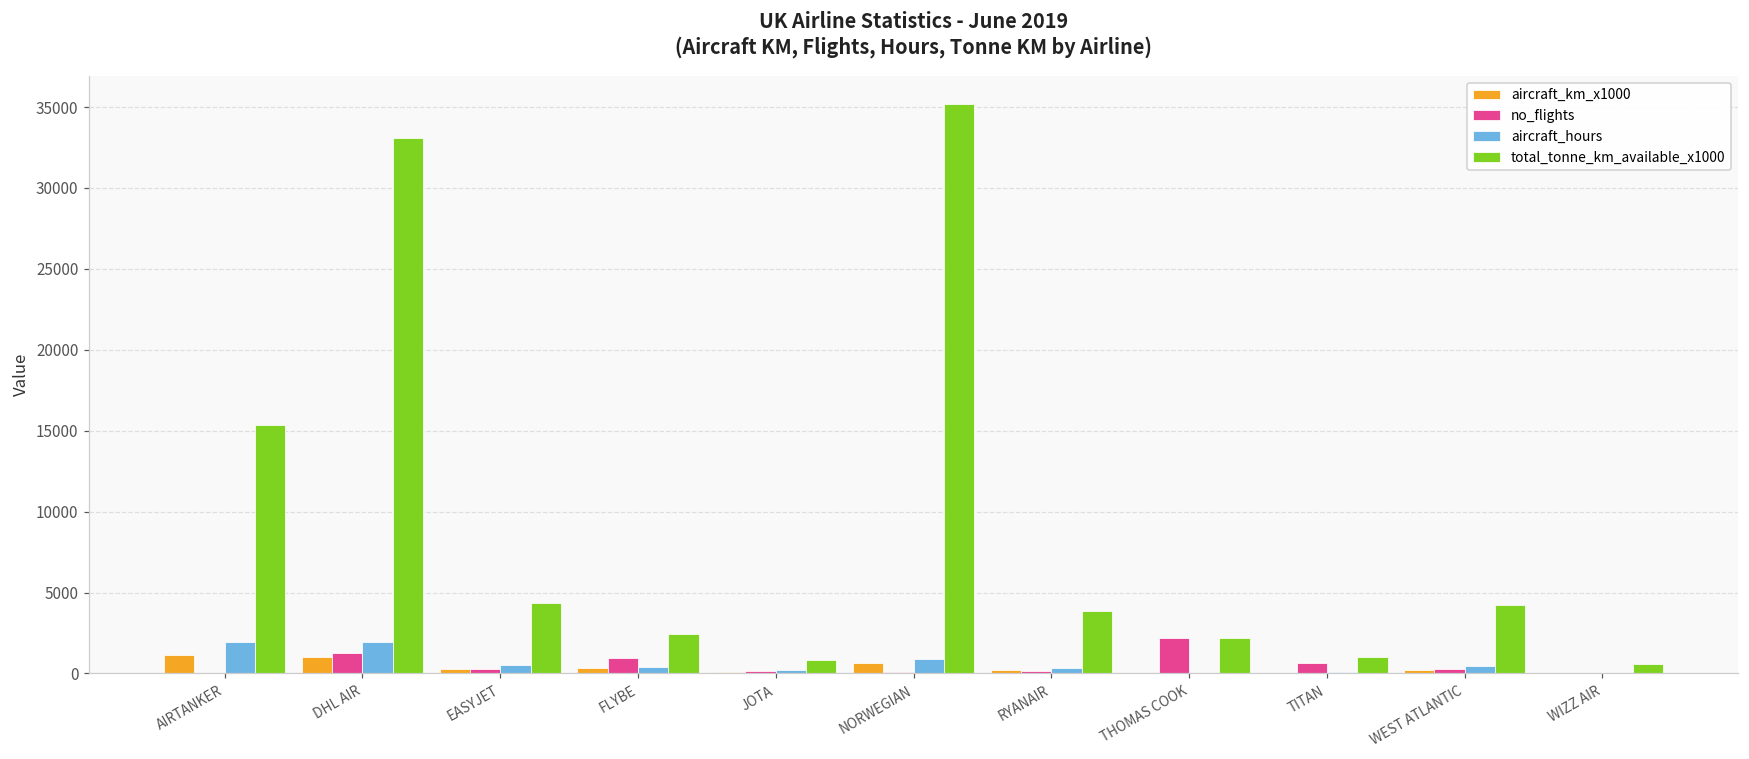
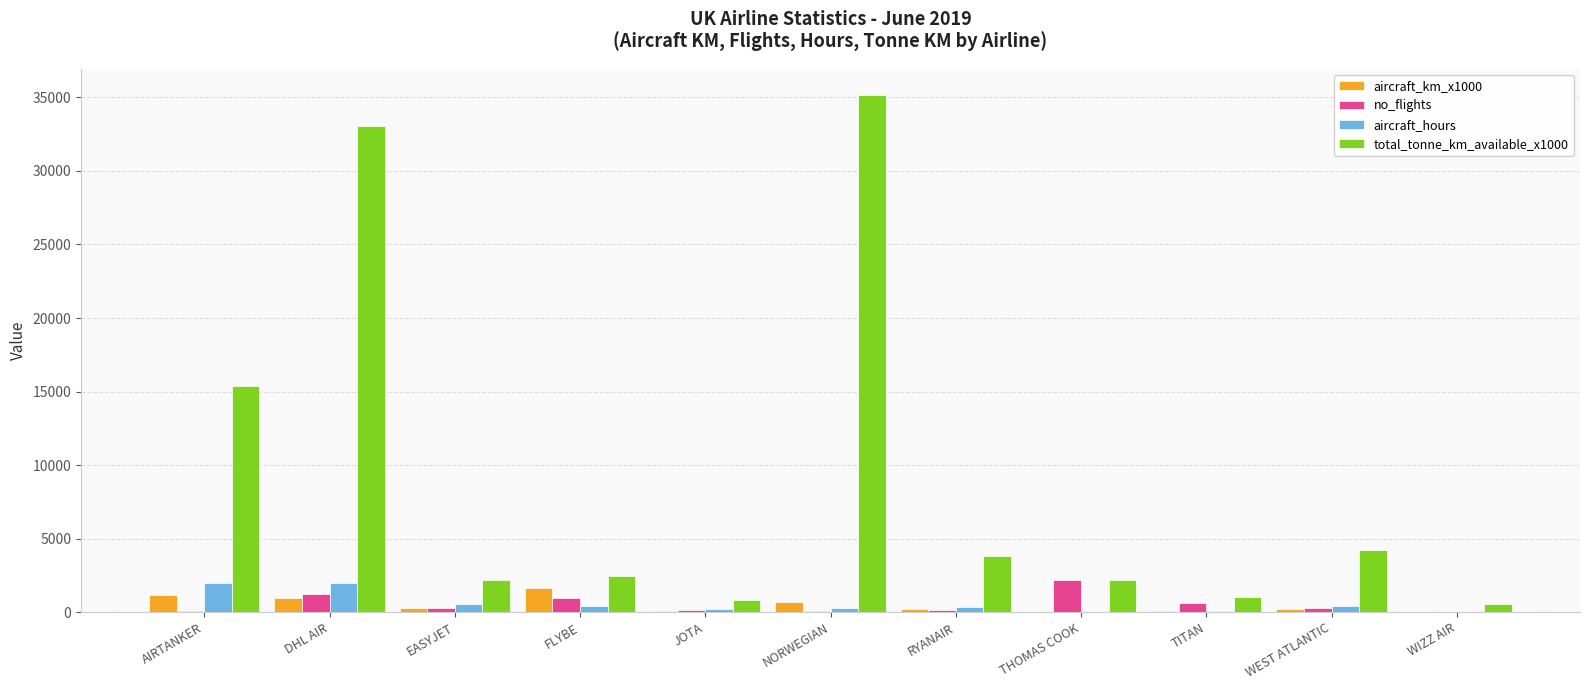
  {
    "aircraft_km_x1000": {
      "AIRTANKER": 1200,
      "DHL AIR": 1000,
      "EASYJET": 300,
-     "FLYBE": 300,
+     "FLYBE": 1700,
      "NORWEGIAN": 700,
      "RYANAIR": 200,
      "WEST ATLANTIC": 200
    },
    "no_flights": {
      "DHL AIR": 1300,
      "EASYJET": 300,
      "FLYBE": 1000,
      "THOMAS COOK": 2200,
      "TITAN": 600,
      "WEST ATLANTIC": 300
    },
    "aircraft_hours": {
      "AIRTANKER": 2000,
      "DHL AIR": 2000,
      "EASYJET": 500,
      "FLYBE": 400,
      "JOTA": 200,
-     "NORWEGIAN": 900,
+     "NORWEGIAN": 300,
      "RYANAIR": 300,
      "WEST ATLANTIC": 400
    },
    "total_tonne_km_available_x1000": {
      "AIRTANKER": 15300,
      "DHL AIR": 33100,
-     "EASYJET": 4300,
+     "EASYJET": 2200,
      "FLYBE": 2500,
      "JOTA": 800,
      "NORWEGIAN": 35200,
      "RYANAIR": 3900,
      "THOMAS COOK": 2200,
      "TITAN": 1000,
      "WEST ATLANTIC": 4200,
      "WIZZ AIR": 600
    }
  }
